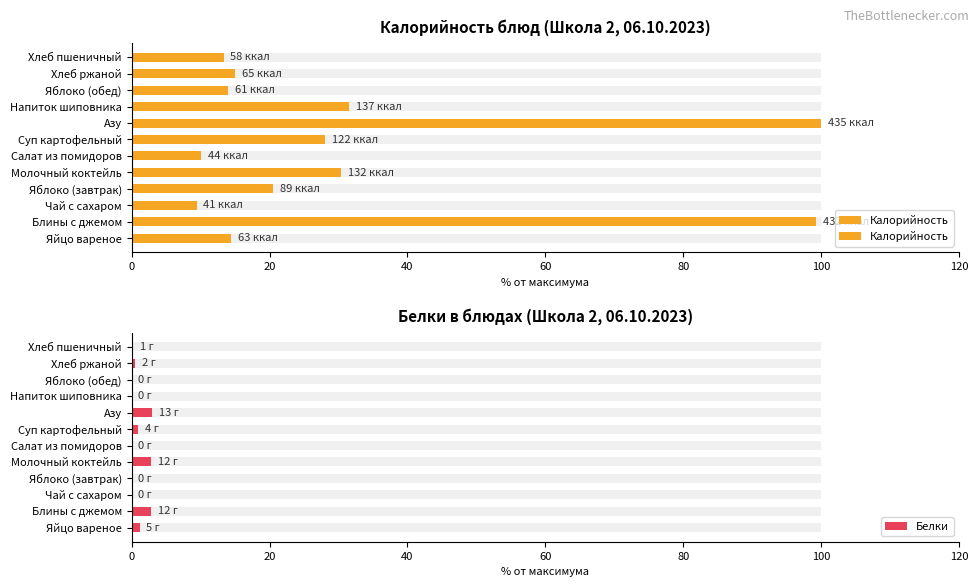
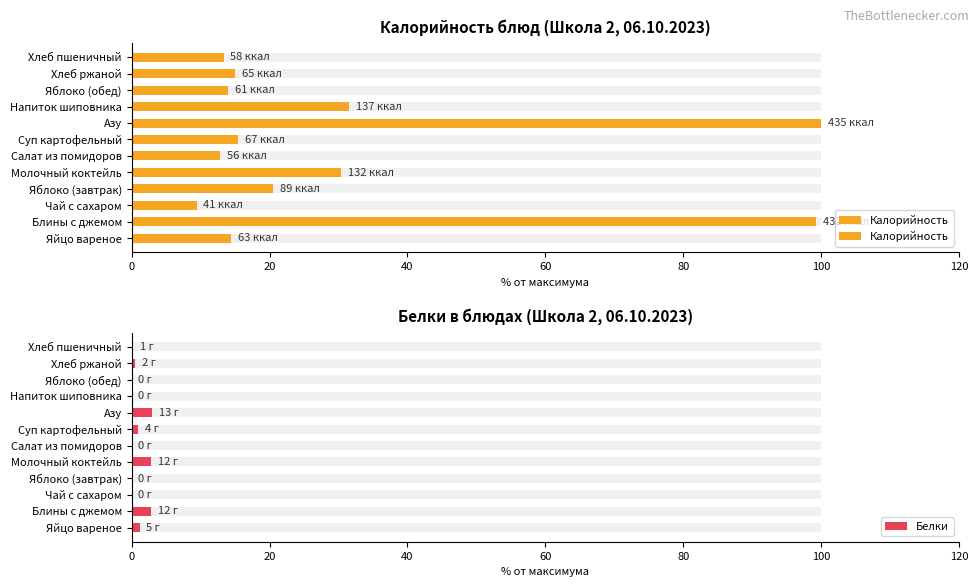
  {
    "Калорийность блюд (Школа 2, 06.10.2023)": {
      "Калорийность": {
-       "Суп картофельный": 122,
-       "Салат из помидоров": 44
+       "Суп картофельный": 67,
+       "Салат из помидоров": 56
      }
    },
    "Белки в блюдах (Школа 2, 06.10.2023)": {
      "Белки": {
        "Яблоко (обед)": 0,
        "Напиток шиповника": 0,
        "Салат из помидоров": 0,
        "Яблоко (завтрак)": 0,
        "Чай с сахаром": 0
      }
    }
  }
